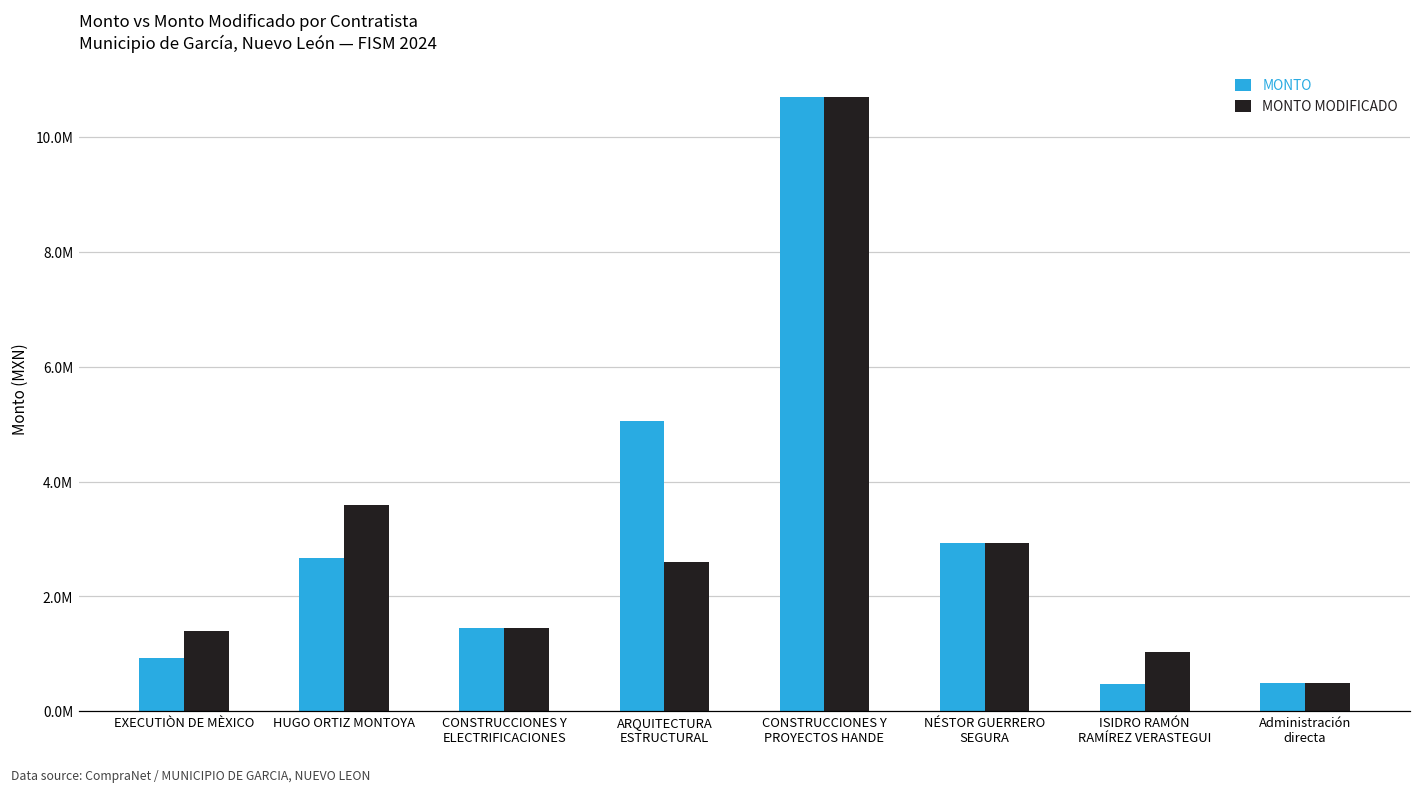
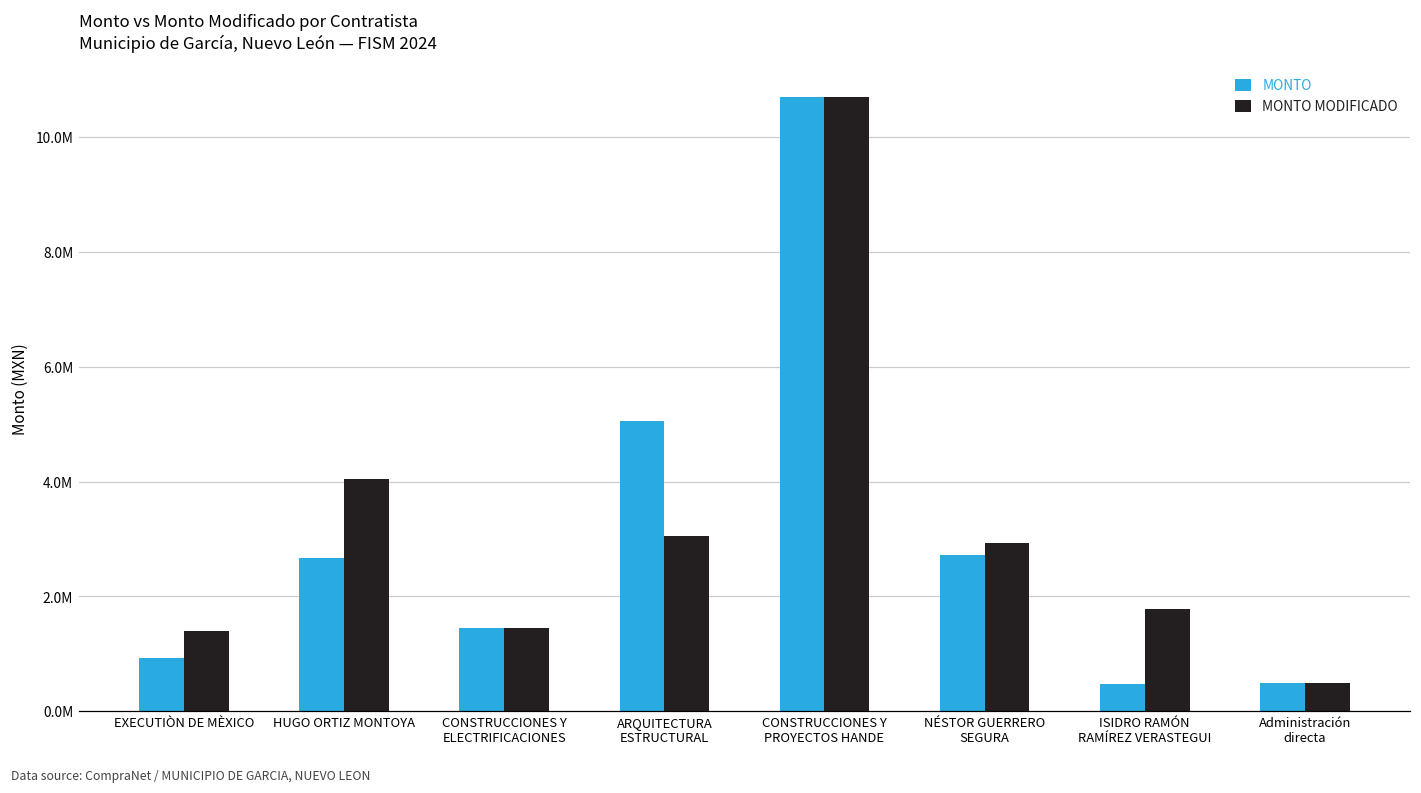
  {
    "MONTO": {
      "EXECUTIÒN DE MÈXICO": 900000,
      "HUGO ORTIZ MONTOYA": 2700000,
      "CONSTRUCCIONES Y ELECTRIFICACIONES": 1400000,
      "ARQUITECTURA ESTRUCTURAL": 5100000,
      "CONSTRUCCIONES Y PROYECTOS HANDE": 10700000,
-     "NÉSTOR GUERRERO SEGURA": 2900000,
+     "NÉSTOR GUERRERO SEGURA": 2700000,
      "ISIDRO RAMÓN RAMÍREZ VERASTEGUI": 500000,
      "Administración directa": 500000
    },
    "MONTO MODIFICADO": {
      "EXECUTIÒN DE MÈXICO": 1400000,
-     "HUGO ORTIZ MONTOYA": 3600000,
+     "HUGO ORTIZ MONTOYA": 4100000,
      "CONSTRUCCIONES Y ELECTRIFICACIONES": 1400000,
-     "ARQUITECTURA ESTRUCTURAL": 2600000,
+     "ARQUITECTURA ESTRUCTURAL": 3000000,
      "CONSTRUCCIONES Y PROYECTOS HANDE": 10700000,
      "NÉSTOR GUERRERO SEGURA": 2900000,
-     "ISIDRO RAMÓN RAMÍREZ VERASTEGUI": 1000000,
+     "ISIDRO RAMÓN RAMÍREZ VERASTEGUI": 1800000,
      "Administración directa": 500000
    }
  }
